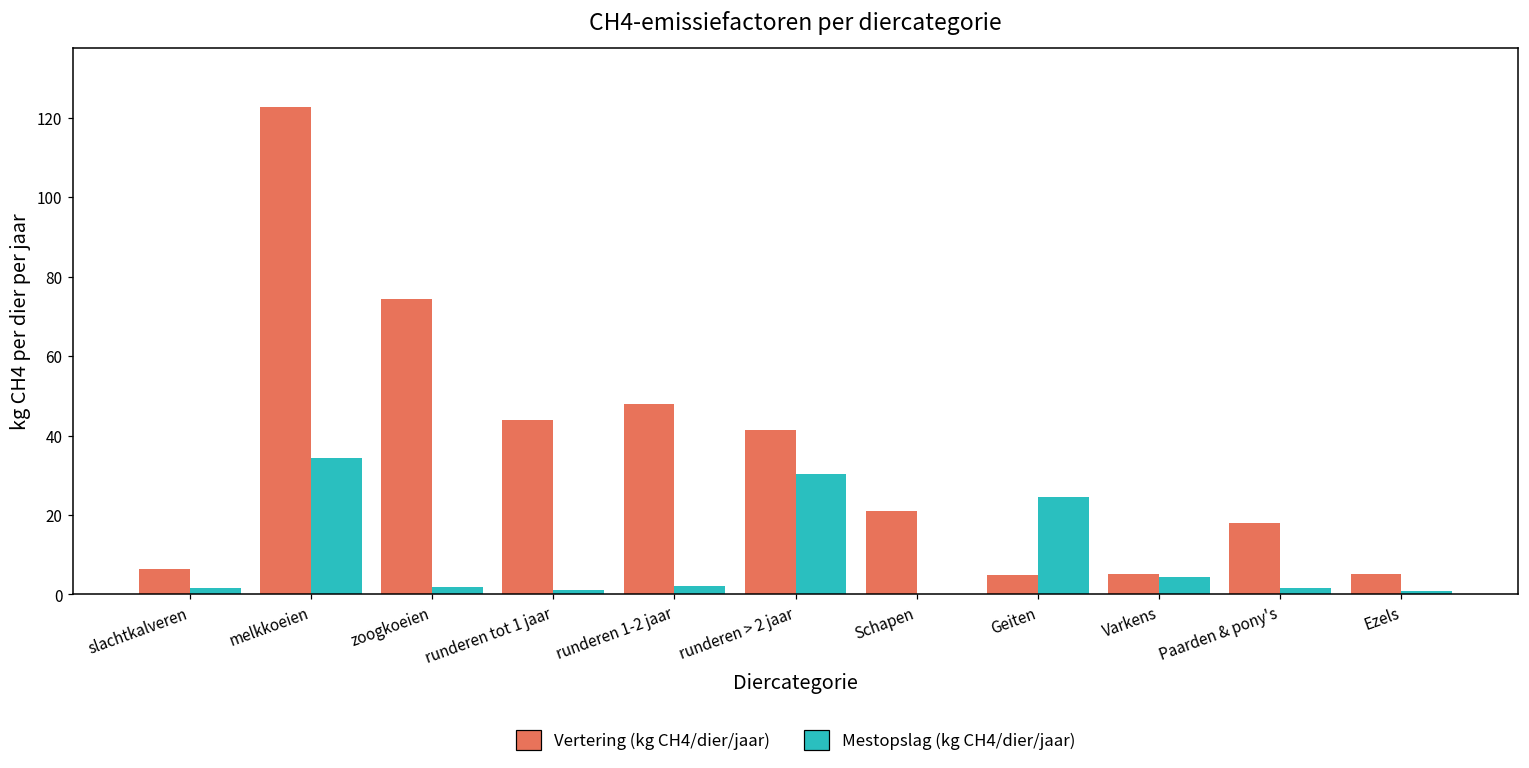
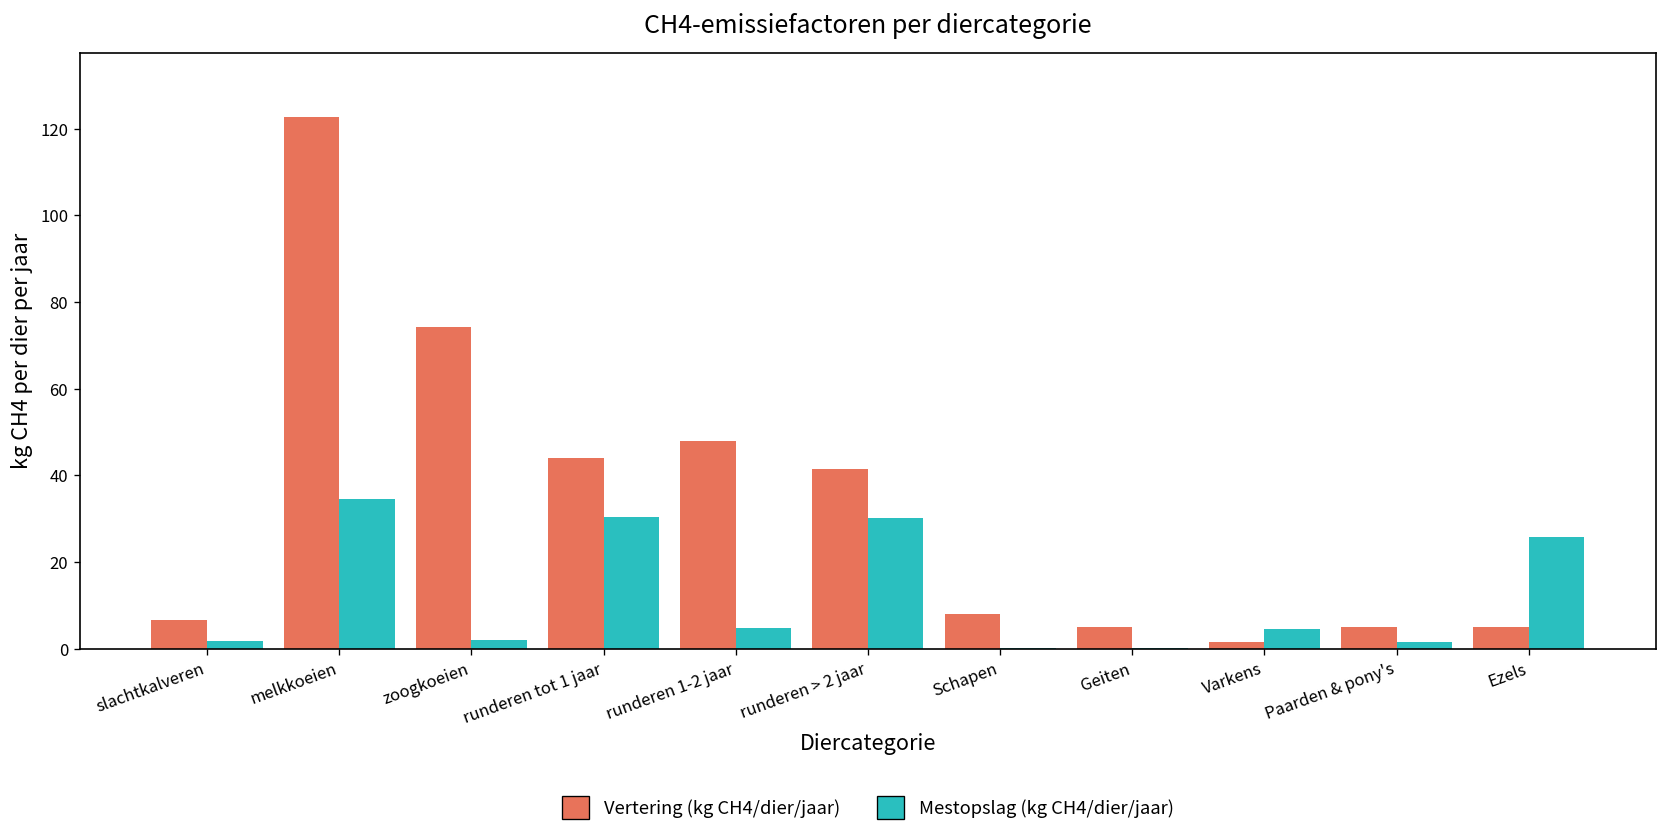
  {
    "Vertering (kg CH4/dier/jaar)": {
      "slachtkalveren": 7,
      "melkkoeien": 123,
      "zoogkoeien": 74,
      "runderen tot 1 jaar": 44,
      "runderen 1-2 jaar": 48,
      "runderen > 2 jaar": 41,
-     "Schapen": 21,
+     "Schapen": 8,
      "Geiten": 5,
-     "Varkens": 5,
-     "Paarden & pony's": 18,
+     "Varkens": 2,
+     "Paarden & pony's": 5,
      "Ezels": 5
    },
    "Mestopslag (kg CH4/dier/jaar)": {
      "slachtkalveren": 2,
      "melkkoeien": 34,
      "zoogkoeien": 2,
-     "runderen tot 1 jaar": 1,
-     "runderen 1-2 jaar": 2,
+     "runderen tot 1 jaar": 30,
+     "runderen 1-2 jaar": 5,
      "runderen > 2 jaar": 30,
-     "Geiten": 25,
+     "Geiten": 0,
      "Varkens": 4,
      "Paarden & pony's": 2,
-     "Ezels": 1
+     "Ezels": 26
    }
  }
